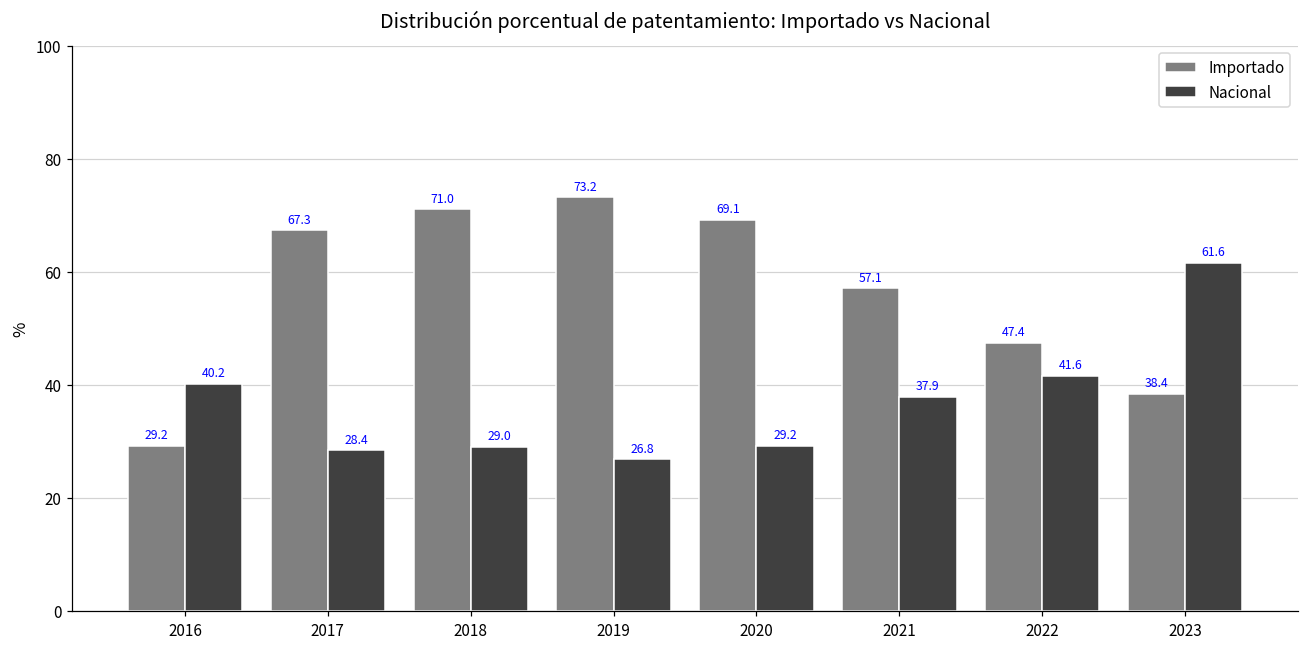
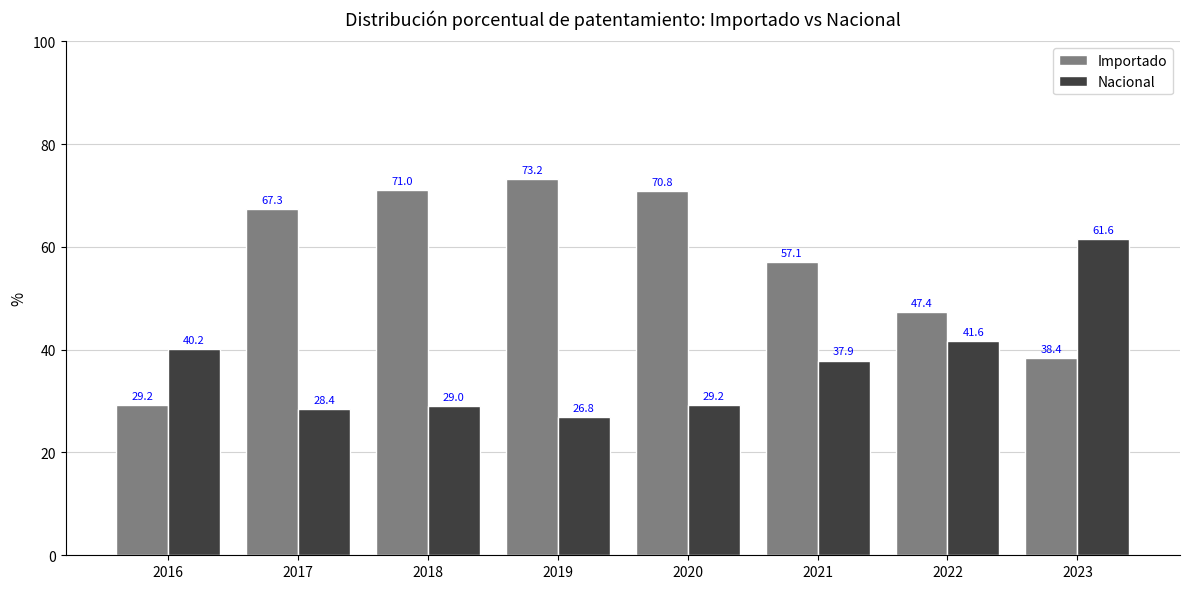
  {
    "Importado": {
      "2016": 29.2,
      "2017": 67.3,
      "2018": 71.0,
      "2019": 73.2,
-     "2020": 69.1,
+     "2020": 70.8,
      "2021": 57.1,
      "2022": 47.4,
      "2023": 38.4
    },
    "Nacional": {
      "2016": 40.2,
      "2017": 28.4,
      "2018": 29.0,
      "2019": 26.8,
      "2020": 29.2,
      "2021": 37.9,
      "2022": 41.6,
      "2023": 61.6
    }
  }
